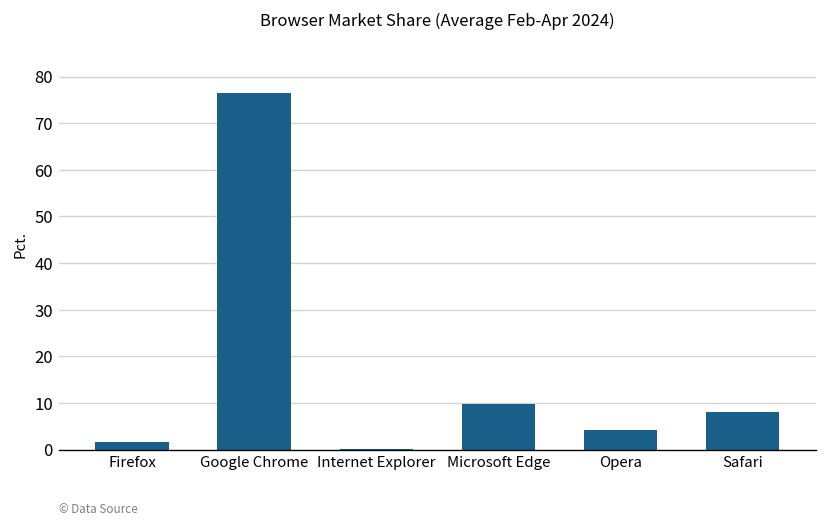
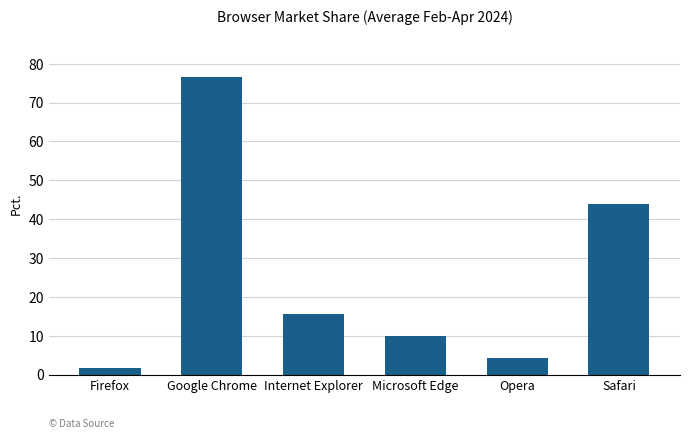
  {
    "Firefox": 2,
    "Google Chrome": 77,
-   "Internet Explorer": 0,
+   "Internet Explorer": 16,
    "Microsoft Edge": 10,
    "Opera": 4,
-   "Safari": 8
+   "Safari": 44
  }
